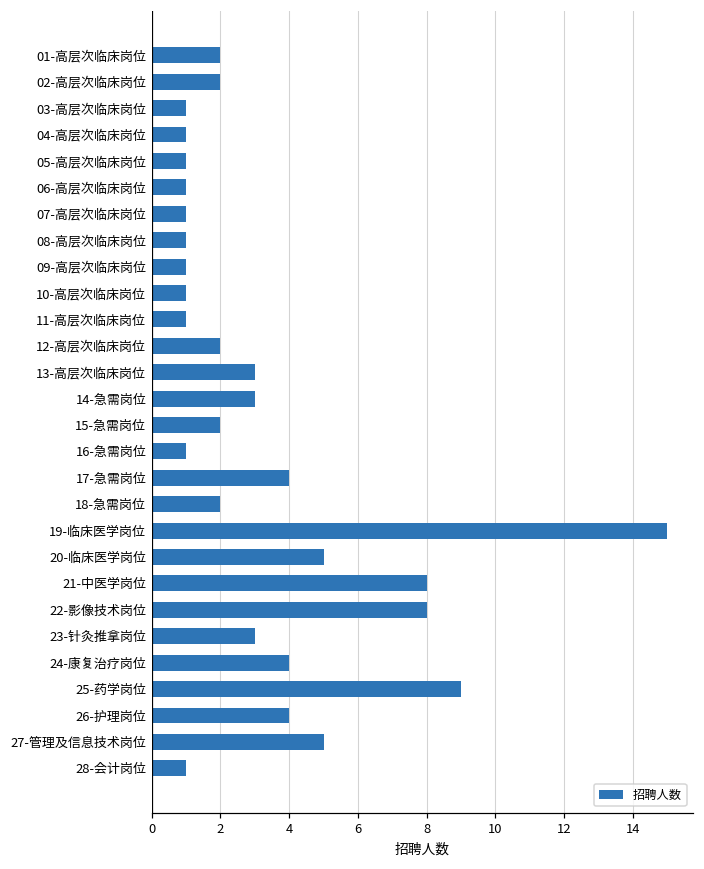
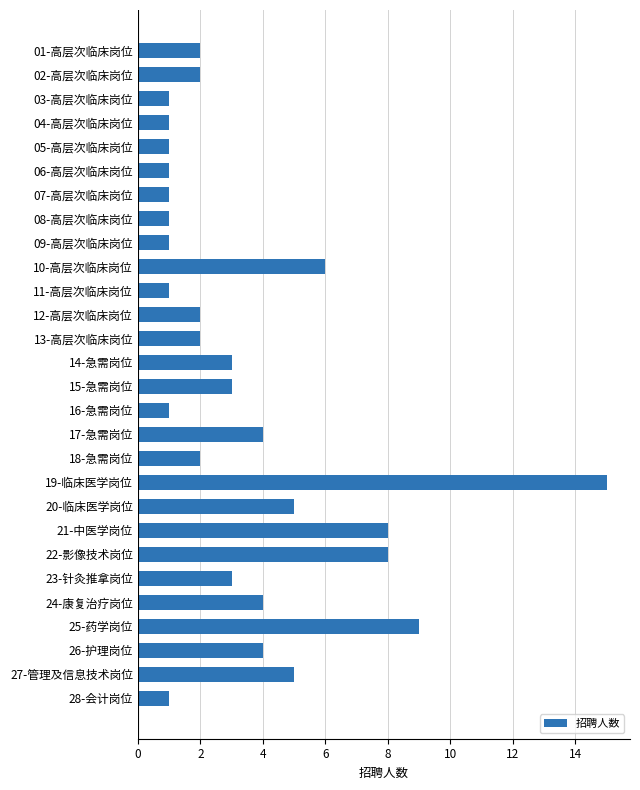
  {
    "01-高层次临床岗位": 2,
    "02-高层次临床岗位": 2,
    "03-高层次临床岗位": 1,
    "04-高层次临床岗位": 1,
    "05-高层次临床岗位": 1,
    "06-高层次临床岗位": 1,
    "07-高层次临床岗位": 1,
    "08-高层次临床岗位": 1,
    "09-高层次临床岗位": 1,
-   "10-高层次临床岗位": 1,
+   "10-高层次临床岗位": 6,
    "11-高层次临床岗位": 1,
    "12-高层次临床岗位": 2,
-   "13-高层次临床岗位": 3,
+   "13-高层次临床岗位": 2,
    "14-急需岗位": 3,
-   "15-急需岗位": 2,
+   "15-急需岗位": 3,
    "16-急需岗位": 1,
    "17-急需岗位": 4,
    "18-急需岗位": 2,
    "19-临床医学岗位": 15,
    "20-临床医学岗位": 5,
    "21-中医学岗位": 8,
    "22-影像技术岗位": 8,
    "23-针灸推拿岗位": 3,
    "24-康复治疗岗位": 4,
    "25-药学岗位": 9,
    "26-护理岗位": 4,
    "27-管理及信息技术岗位": 5,
    "28-会计岗位": 1
  }
